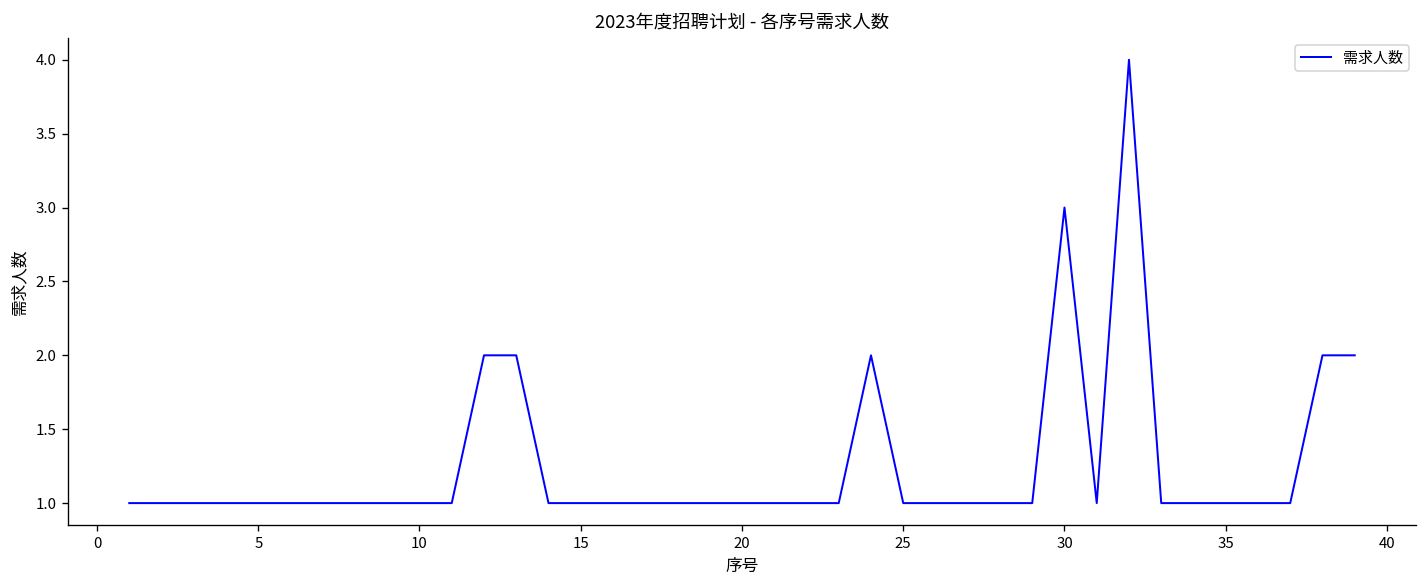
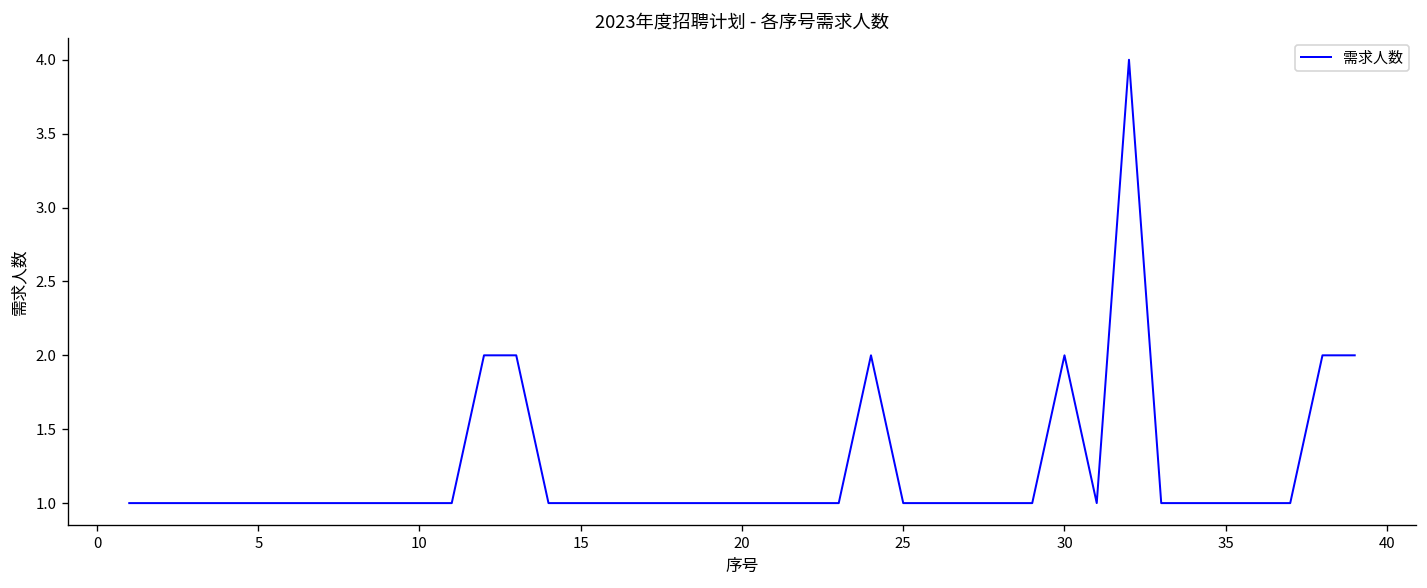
  {
    "5": 1,
    "10": 1,
    "15": 1,
    "20": 1,
    "25": 1,
-   "30": 3,
+   "30": 2,
    "35": 1
  }
